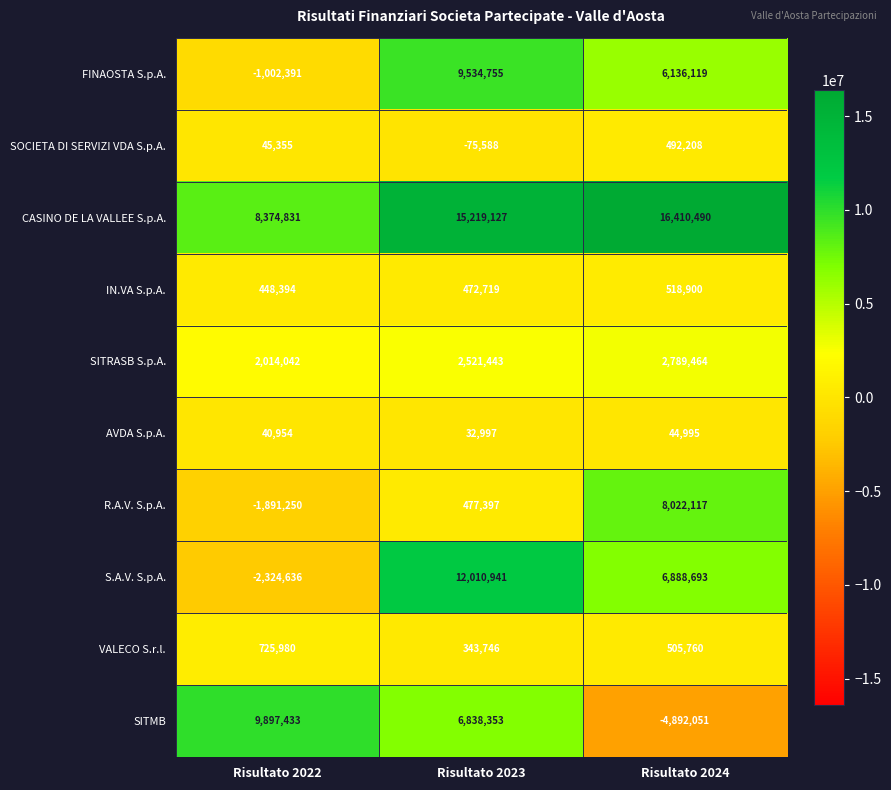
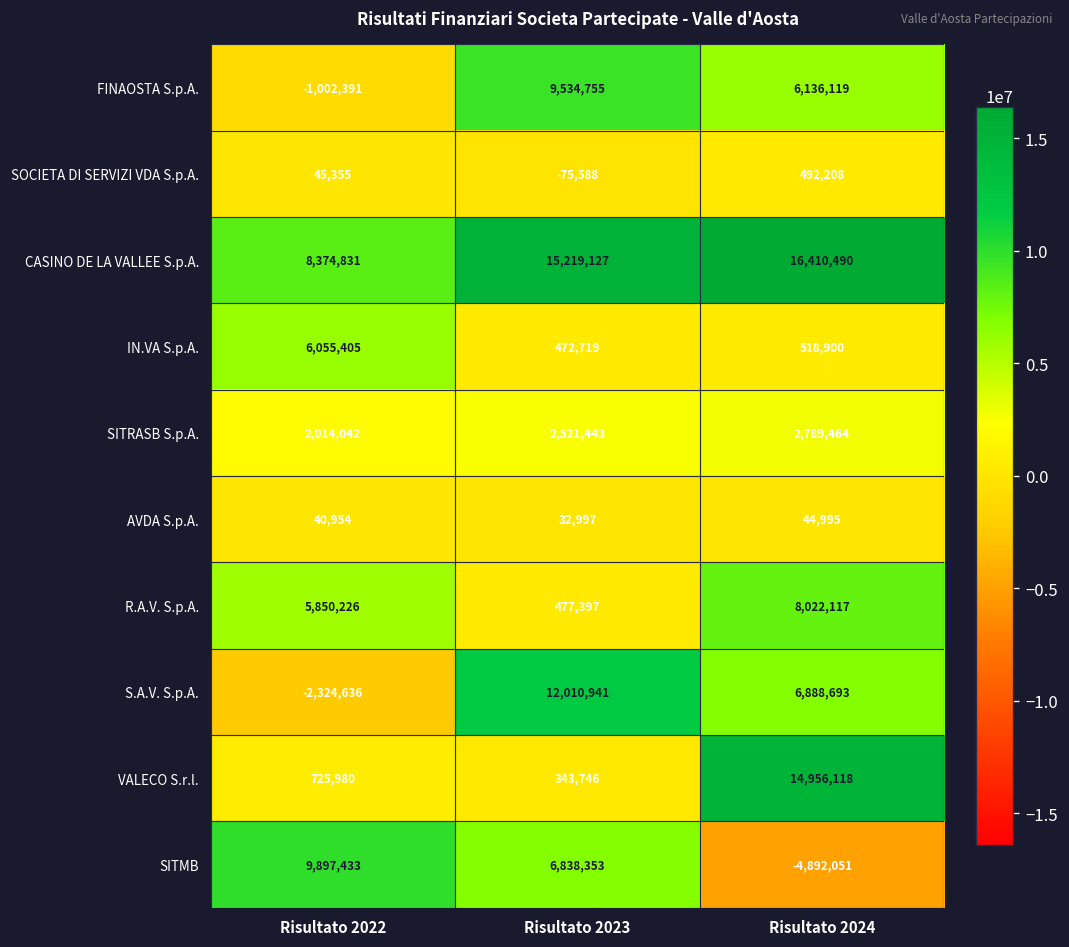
  {
    "FINAOSTA S.p.A.": {
      "Risultato 2022": "-1,002,391",
      "Risultato 2023": "9,534,755",
      "Risultato 2024": "6,136,119"
    },
    "SOCIETA DI SERVIZI VDA S.p.A.": {
      "Risultato 2022": "45,355",
      "Risultato 2023": "-75,588",
      "Risultato 2024": "492,208"
    },
    "CASINO DE LA VALLEE S.p.A.": {
      "Risultato 2022": "8,374,831",
      "Risultato 2023": "15,219,127",
      "Risultato 2024": "16,410,490"
    },
    "IN.VA S.p.A.": {
-     "Risultato 2022": "448,394",
+     "Risultato 2022": "6,055,405",
      "Risultato 2023": "472,719",
      "Risultato 2024": "518,900"
    },
    "SITRASB S.p.A.": {
      "Risultato 2022": "2,014,042",
      "Risultato 2023": "2,521,443",
      "Risultato 2024": "2,789,464"
    },
    "AVDA S.p.A.": {
      "Risultato 2022": "40,954",
      "Risultato 2023": "32,997",
      "Risultato 2024": "44,995"
    },
    "R.A.V. S.p.A.": {
-     "Risultato 2022": "-1,891,250",
+     "Risultato 2022": "5,850,226",
      "Risultato 2023": "477,397",
      "Risultato 2024": "8,022,117"
    },
    "S.A.V. S.p.A.": {
      "Risultato 2022": "-2,324,636",
      "Risultato 2023": "12,010,941",
      "Risultato 2024": "6,888,693"
    },
    "VALECO S.r.l.": {
      "Risultato 2022": "725,980",
      "Risultato 2023": "343,746",
-     "Risultato 2024": "505,760"
+     "Risultato 2024": "14,956,118"
    },
    "SITMB": {
      "Risultato 2022": "9,897,433",
      "Risultato 2023": "6,838,353",
      "Risultato 2024": "-4,892,051"
    }
  }
